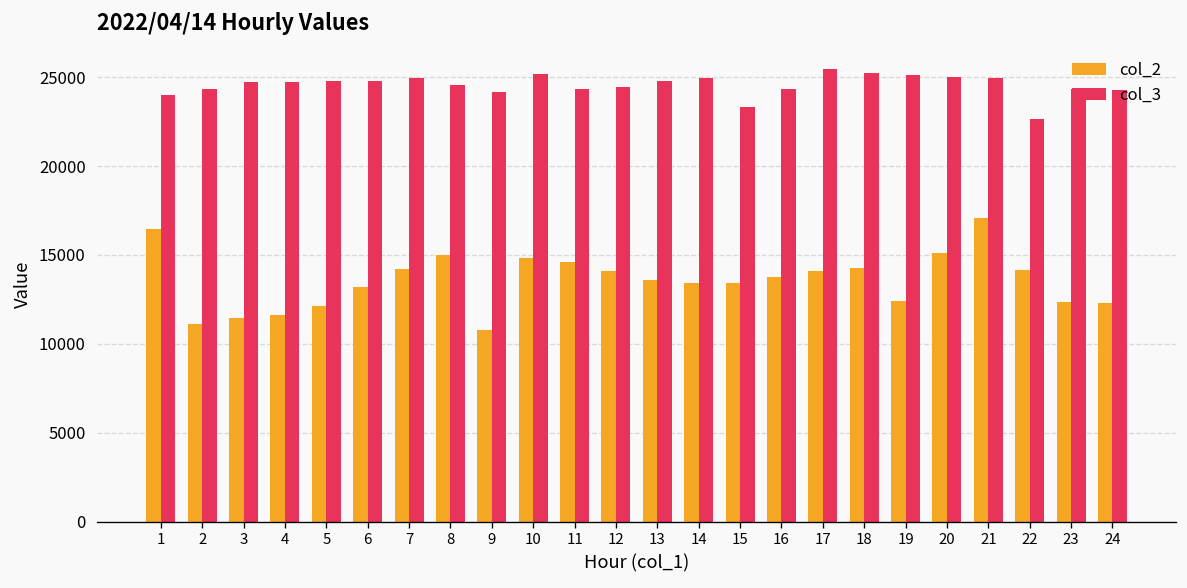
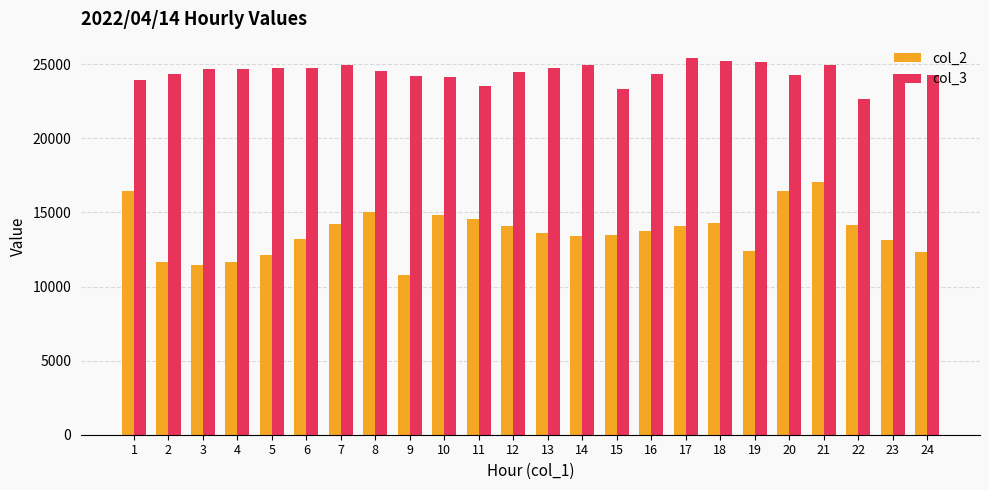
  {
    "col_2": {
      "1": 16500,
-     "2": 11100,
+     "2": 11700,
      "3": 11500,
      "4": 11700,
      "5": 12200,
      "6": 13200,
      "7": 14200,
      "8": 15000,
      "9": 10800,
      "10": 14800,
      "11": 14600,
      "12": 14100,
      "13": 13600,
      "14": 13400,
      "15": 13400,
      "16": 13800,
      "17": 14100,
      "18": 14300,
      "19": 12400,
-     "20": 15100,
+     "20": 16400,
      "21": 17000,
      "22": 14100,
-     "23": 12400,
+     "23": 13200,
      "24": 12300
    },
    "col_3": {
      "1": 24000,
      "2": 24300,
      "3": 24700,
      "4": 24700,
      "5": 24800,
      "6": 24800,
      "7": 25000,
      "8": 24600,
      "9": 24200,
-     "10": 25200,
-     "11": 24300,
+     "10": 24200,
+     "11": 23500,
      "12": 24500,
      "13": 24800,
      "14": 25000,
      "15": 23300,
      "16": 24300,
      "17": 25400,
      "18": 25200,
      "19": 25100,
-     "20": 25000,
+     "20": 24200,
      "21": 24900,
      "22": 22700,
      "23": 24300,
      "24": 24300
    }
  }
